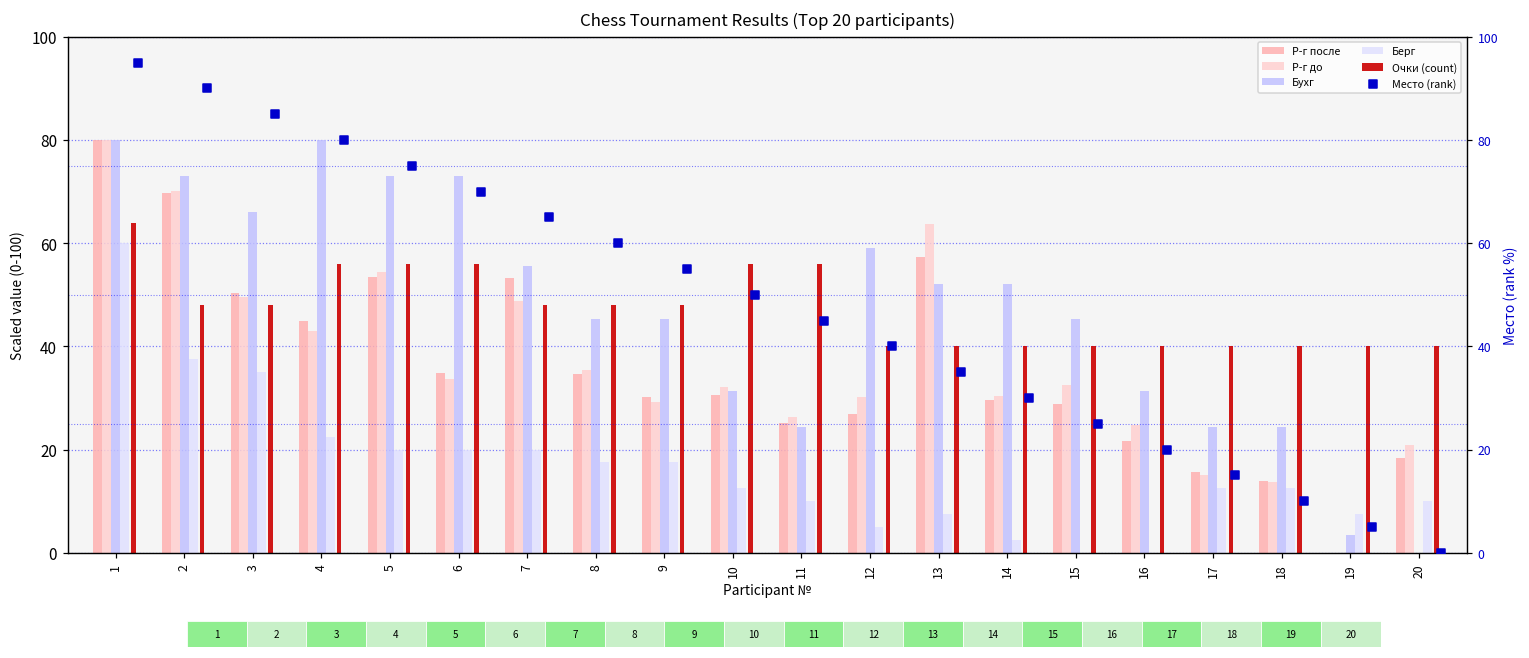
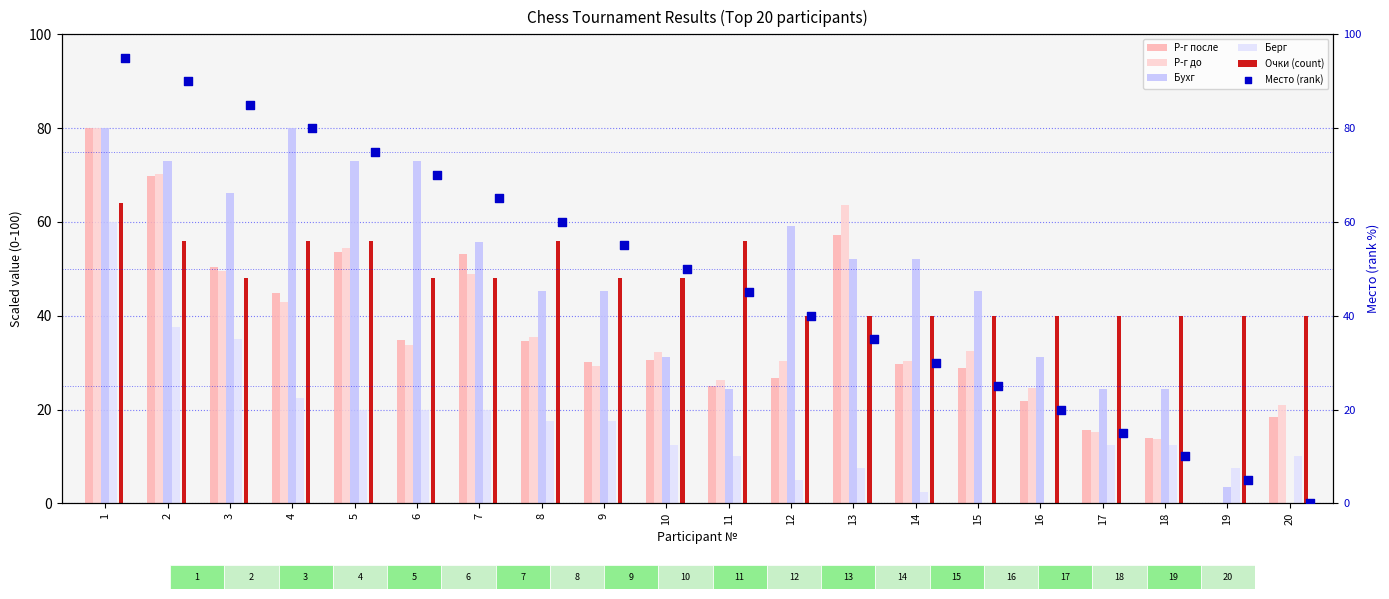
  {
    "Chess Tournament Results (Top 20 participants)": {
      "Очки (count)": {
        "1": 64,
-       "2": 48,
+       "2": 56,
        "3": 48,
        "4": 56,
        "5": 56,
-       "6": 56,
+       "6": 48,
        "7": 48,
-       "8": 48,
+       "8": 56,
        "9": 48,
-       "10": 56,
+       "10": 48,
        "11": 56,
        "12": 40,
        "13": 40,
        "14": 40,
        "15": 40,
        "16": 40,
        "17": 40,
        "18": 40,
        "19": 40,
        "20": 40
      }
    }
  }
